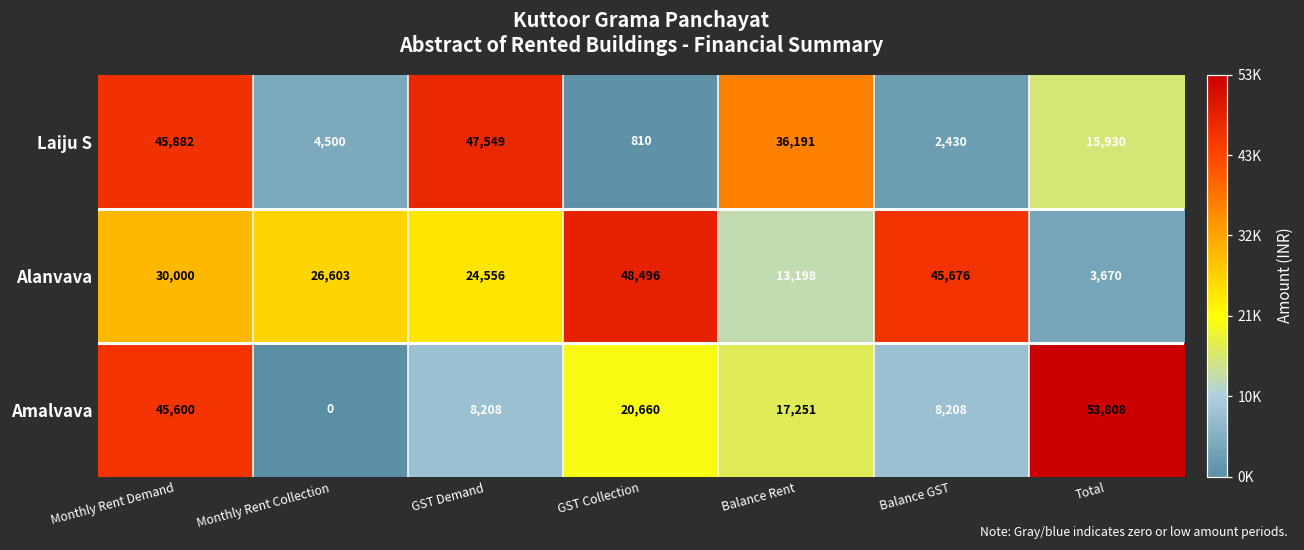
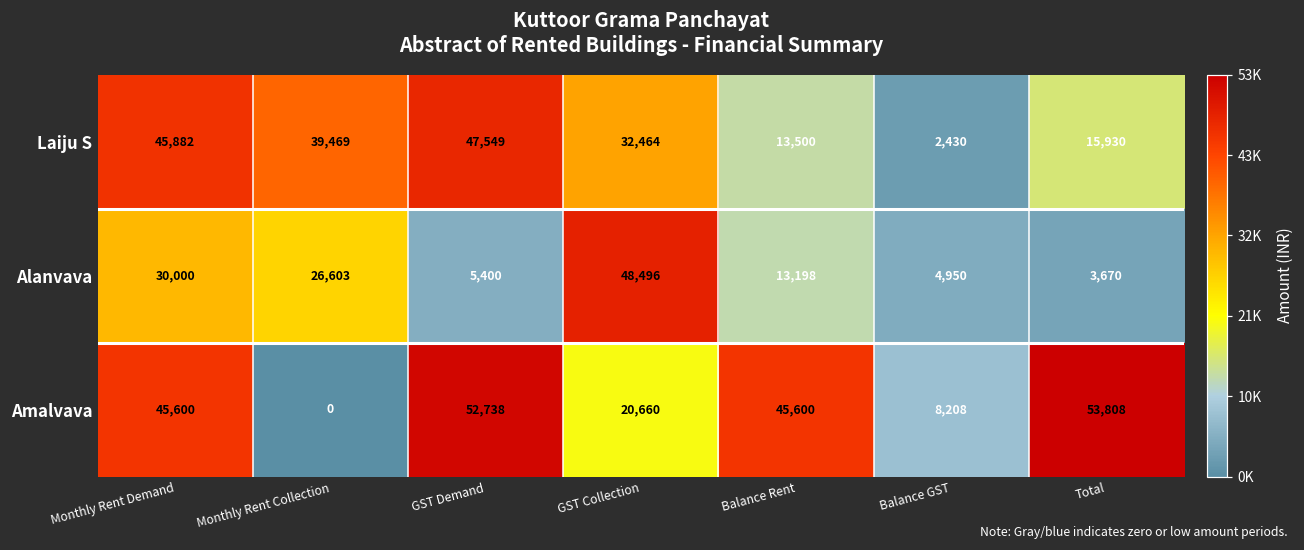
  {
    "Laiju S": {
      "Monthly Rent Demand": "45,882",
-     "Monthly Rent Collection": "4,500",
+     "Monthly Rent Collection": "39,469",
      "GST Demand": "47,549",
-     "GST Collection": "810",
-     "Balance Rent": "36,191",
+     "GST Collection": "32,464",
+     "Balance Rent": "13,500",
      "Balance GST": "2,430",
      "Total": "15,930"
    },
    "Alanvava": {
      "Monthly Rent Demand": "30,000",
      "Monthly Rent Collection": "26,603",
-     "GST Demand": "24,556",
+     "GST Demand": "5,400",
      "GST Collection": "48,496",
      "Balance Rent": "13,198",
-     "Balance GST": "45,676",
+     "Balance GST": "4,950",
      "Total": "3,670"
    },
    "Amalvava": {
      "Monthly Rent Demand": "45,600",
      "Monthly Rent Collection": "0",
-     "GST Demand": "8,208",
+     "GST Demand": "52,738",
      "GST Collection": "20,660",
-     "Balance Rent": "17,251",
+     "Balance Rent": "45,600",
      "Balance GST": "8,208",
      "Total": "53,808"
    }
  }
